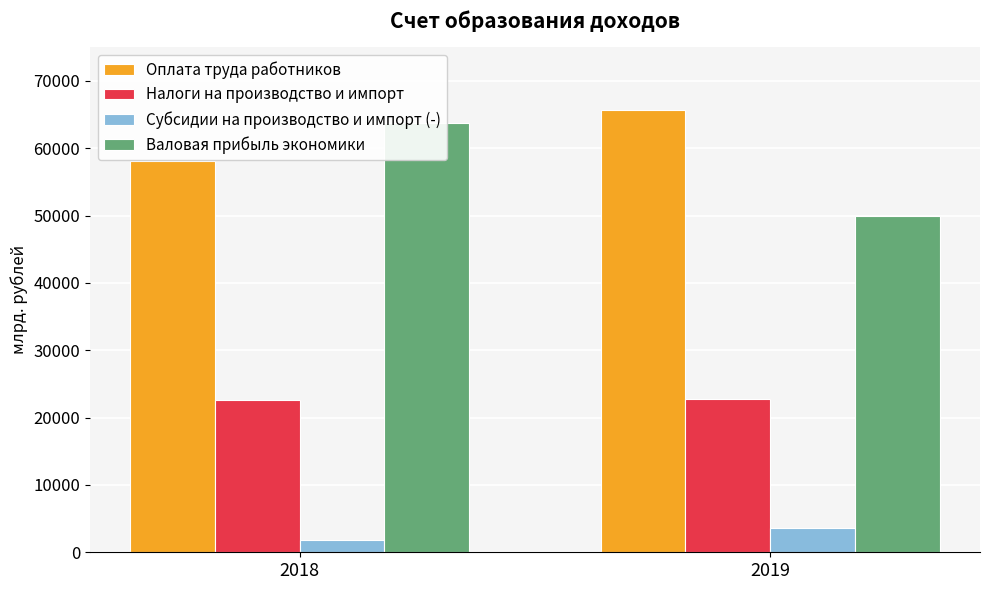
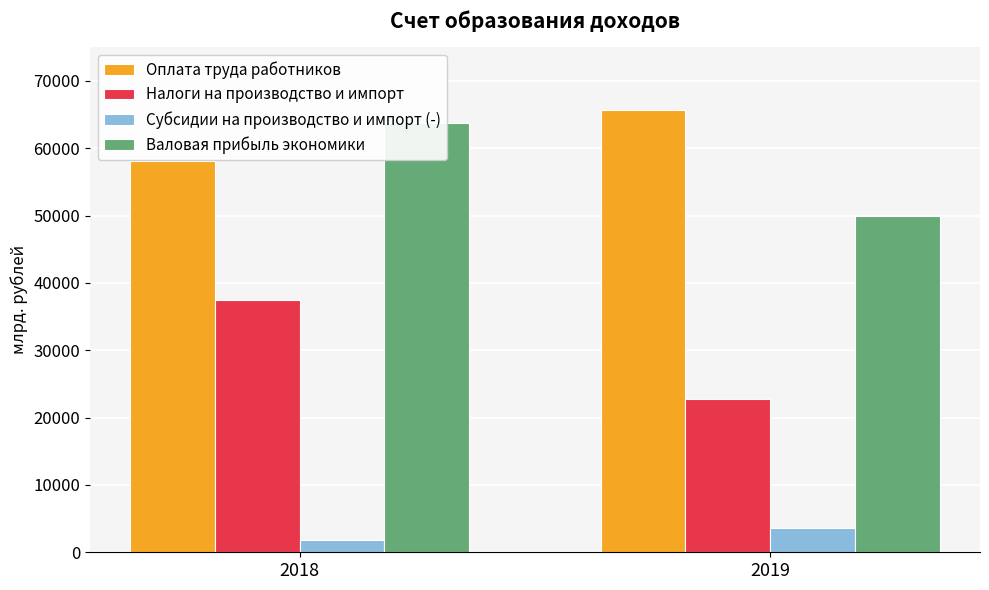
  {
    "Оплата труда работников": {
      "2018": 58000,
      "2019": 66000
    },
    "Налоги на производство и импорт": {
-     "2018": 23000,
+     "2018": 37000,
      "2019": 23000
    },
    "Субсидии на производство и импорт (-)": {
      "2018": 2000,
      "2019": 4000
    },
    "Валовая прибыль экономики": {
      "2019": 50000
    }
  }
